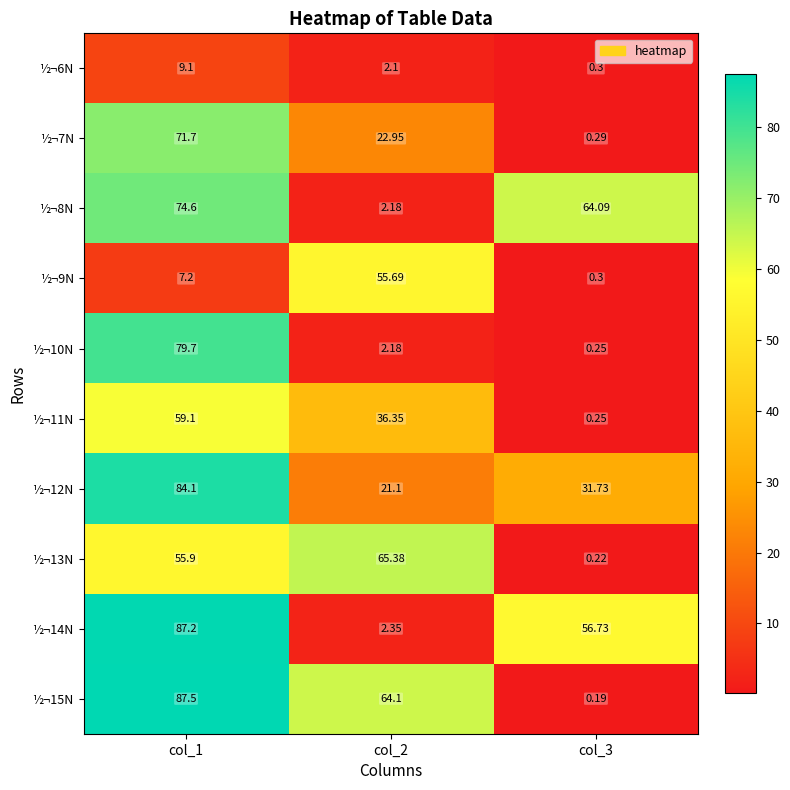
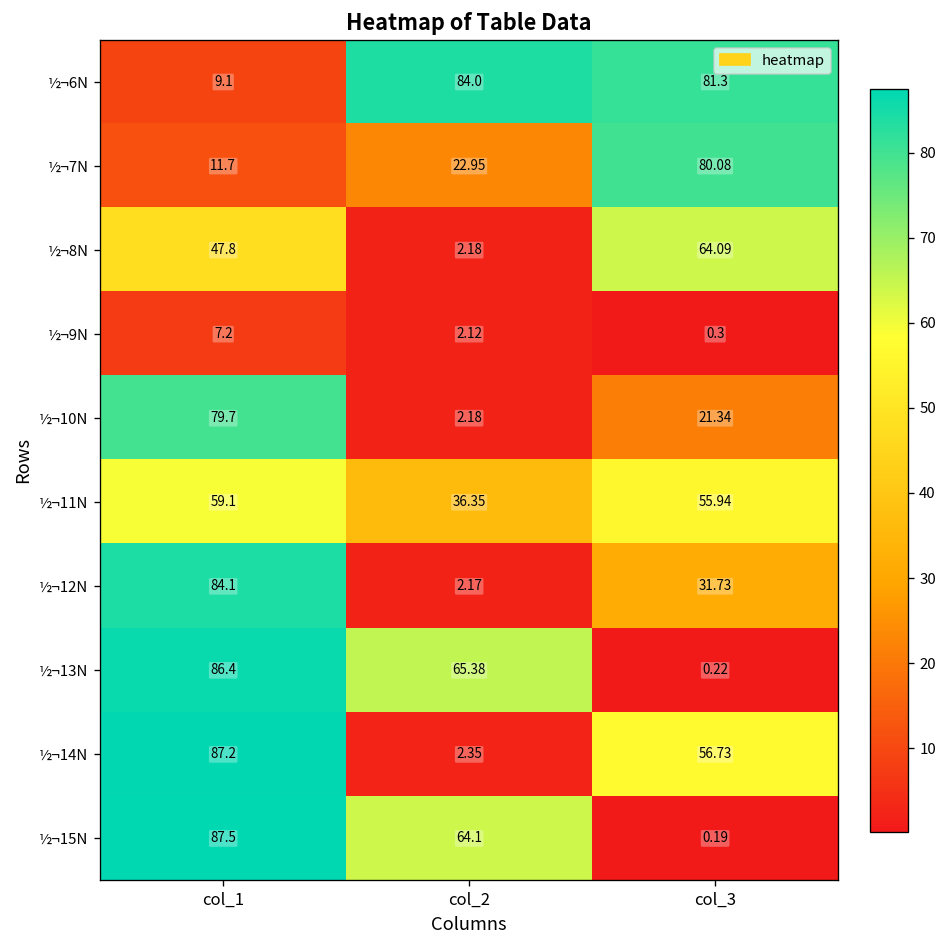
  {
    "½¬6N": {
-     "col_2": 2.1,
-     "col_3": 0.3
+     "col_2": 84.0,
+     "col_3": 81.3
    },
    "½¬7N": {
-     "col_1": 71.7,
-     "col_3": 0.29
+     "col_1": 11.7,
+     "col_3": 80.08
    },
    "½¬8N": {
-     "col_1": 74.6
+     "col_1": 47.8
    },
    "½¬9N": {
-     "col_2": 55.69
+     "col_2": 2.12
    },
    "½¬10N": {
-     "col_3": 0.25
+     "col_3": 21.34
    },
    "½¬11N": {
-     "col_3": 0.25
+     "col_3": 55.94
    },
    "½¬12N": {
-     "col_2": 21.1
+     "col_2": 2.17
    },
    "½¬13N": {
-     "col_1": 55.9
+     "col_1": 86.4
    }
  }
